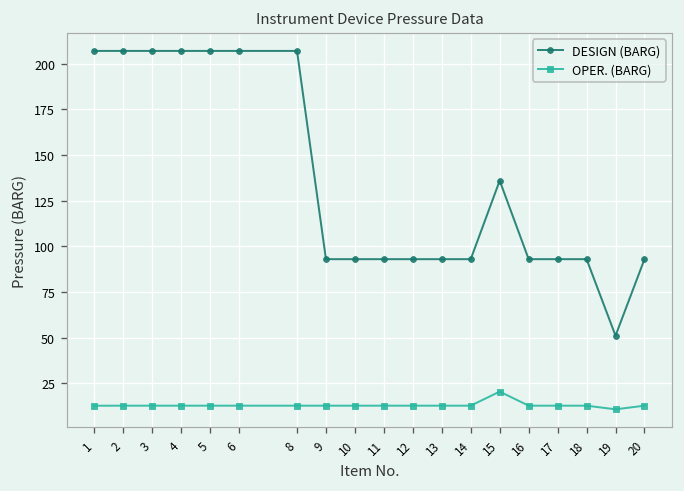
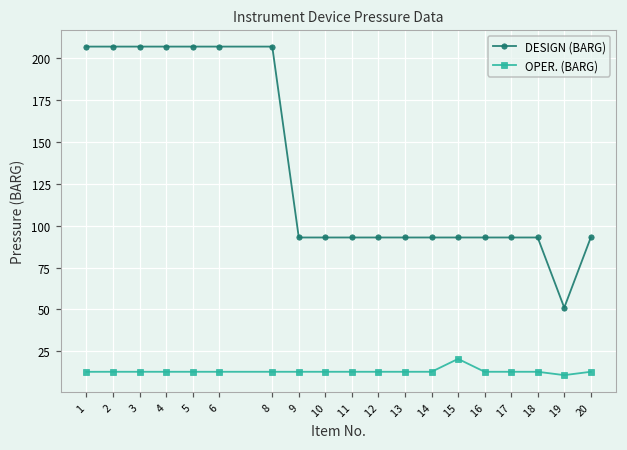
  {
    "DESIGN (BARG)": {
      "1": 207,
      "2": 207,
      "3": 207,
      "4": 207,
      "5": 207,
      "6": 207,
      "8": 207,
      "9": 93,
      "10": 93,
      "11": 93,
      "12": 93,
      "13": 93,
      "14": 93,
-     "15": 136,
+     "15": 93,
      "16": 93,
      "17": 93,
      "18": 93,
      "19": 51,
      "20": 93
    },
    "OPER. (BARG)": {
      "1": 13,
      "2": 13,
      "3": 13,
      "4": 13,
      "5": 13,
      "6": 13,
      "8": 13,
      "9": 13,
      "10": 13,
      "11": 13,
      "12": 13,
      "13": 13,
      "14": 13,
      "15": 21,
      "16": 13,
      "17": 13,
      "18": 13,
      "19": 11,
      "20": 13
    }
  }
